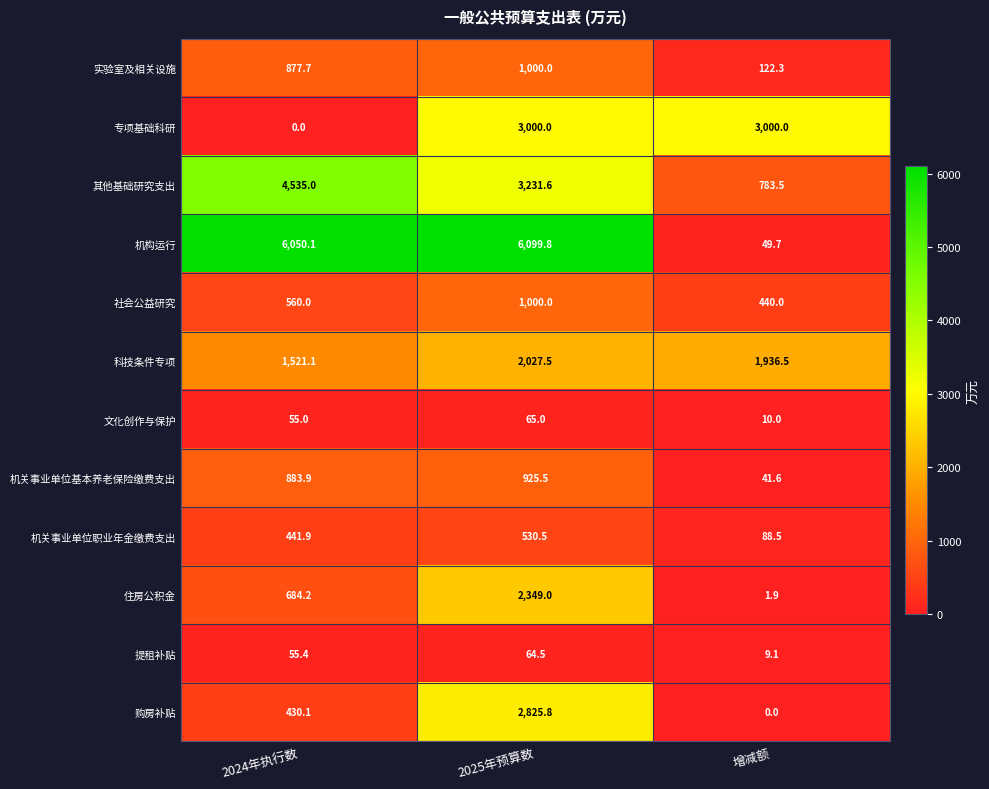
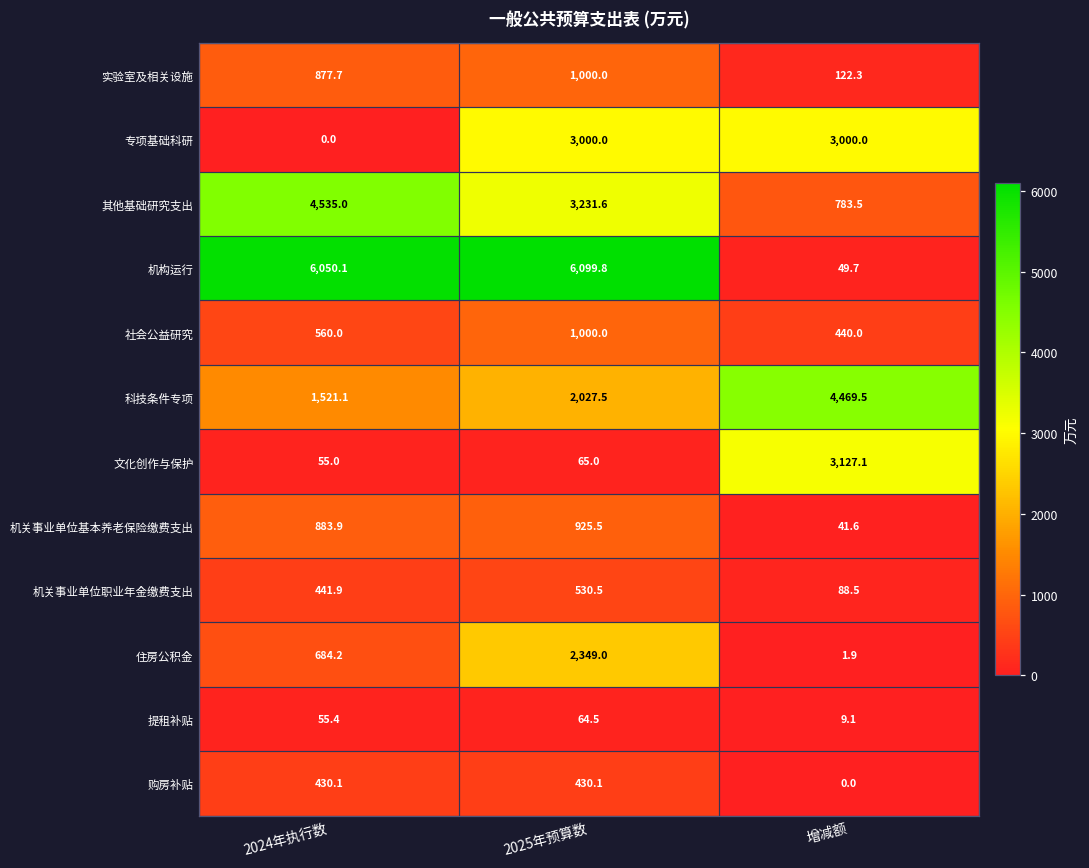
  {
    "实验室及相关设施": {
      "2024年执行数": "877.7",
      "2025年预算数": "1,000.0",
      "增减额": "122.3"
    },
    "专项基础科研": {
      "2024年执行数": "0.0",
      "2025年预算数": "3,000.0",
      "增减额": "3,000.0"
    },
    "其他基础研究支出": {
      "2024年执行数": "4,535.0",
      "2025年预算数": "3,231.6",
      "增减额": "783.5"
    },
    "机构运行": {
      "2024年执行数": "6,050.1",
      "2025年预算数": "6,099.8",
      "增减额": "49.7"
    },
    "社会公益研究": {
      "2024年执行数": "560.0",
      "2025年预算数": "1,000.0",
      "增减额": "440.0"
    },
    "科技条件专项": {
      "2024年执行数": "1,521.1",
      "2025年预算数": "2,027.5",
-     "增减额": "1,936.5"
+     "增减额": "4,469.5"
    },
    "文化创作与保护": {
      "2024年执行数": "55.0",
      "2025年预算数": "65.0",
-     "增减额": "10.0"
+     "增减额": "3,127.1"
    },
    "机关事业单位基本养老保险缴费支出": {
      "2024年执行数": "883.9",
      "2025年预算数": "925.5",
      "增减额": "41.6"
    },
    "机关事业单位职业年金缴费支出": {
      "2024年执行数": "441.9",
      "2025年预算数": "530.5",
      "增减额": "88.5"
    },
    "住房公积金": {
      "2024年执行数": "684.2",
      "2025年预算数": "2,349.0",
      "增减额": "1.9"
    },
    "提租补贴": {
      "2024年执行数": "55.4",
      "2025年预算数": "64.5",
      "增减额": "9.1"
    },
    "购房补贴": {
      "2024年执行数": "430.1",
-     "2025年预算数": "2,825.8",
+     "2025年预算数": "430.1",
      "增减额": "0.0"
    }
  }
